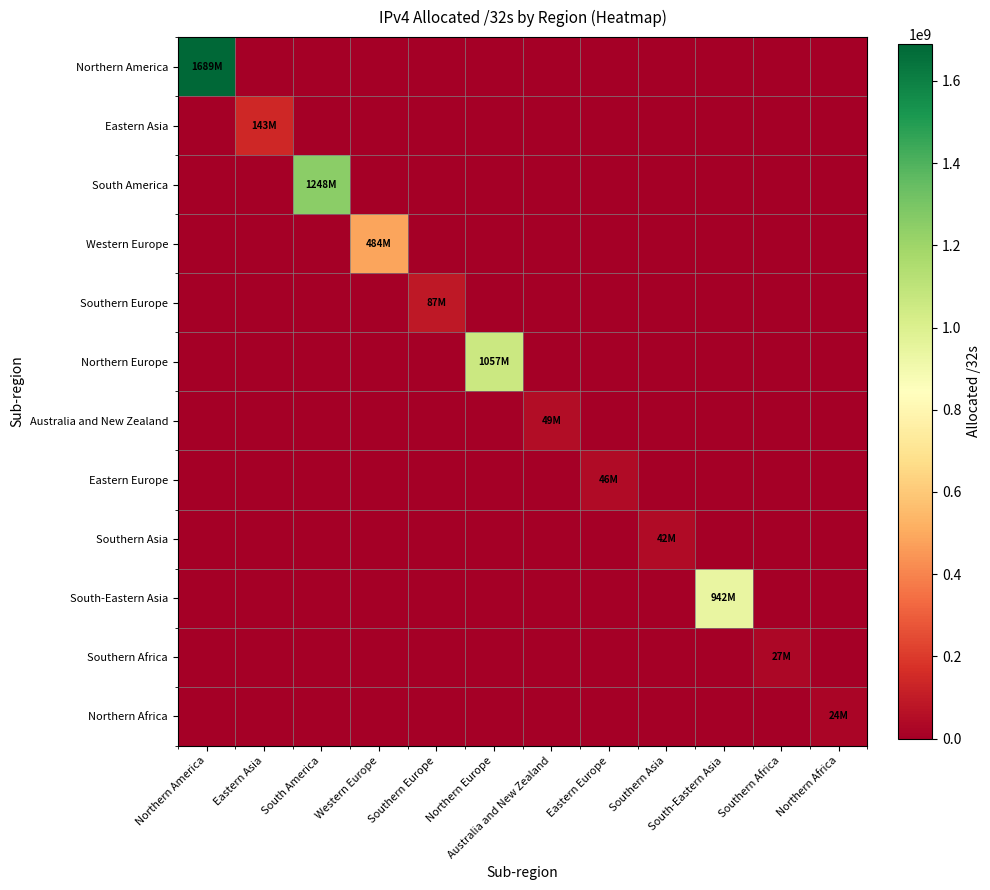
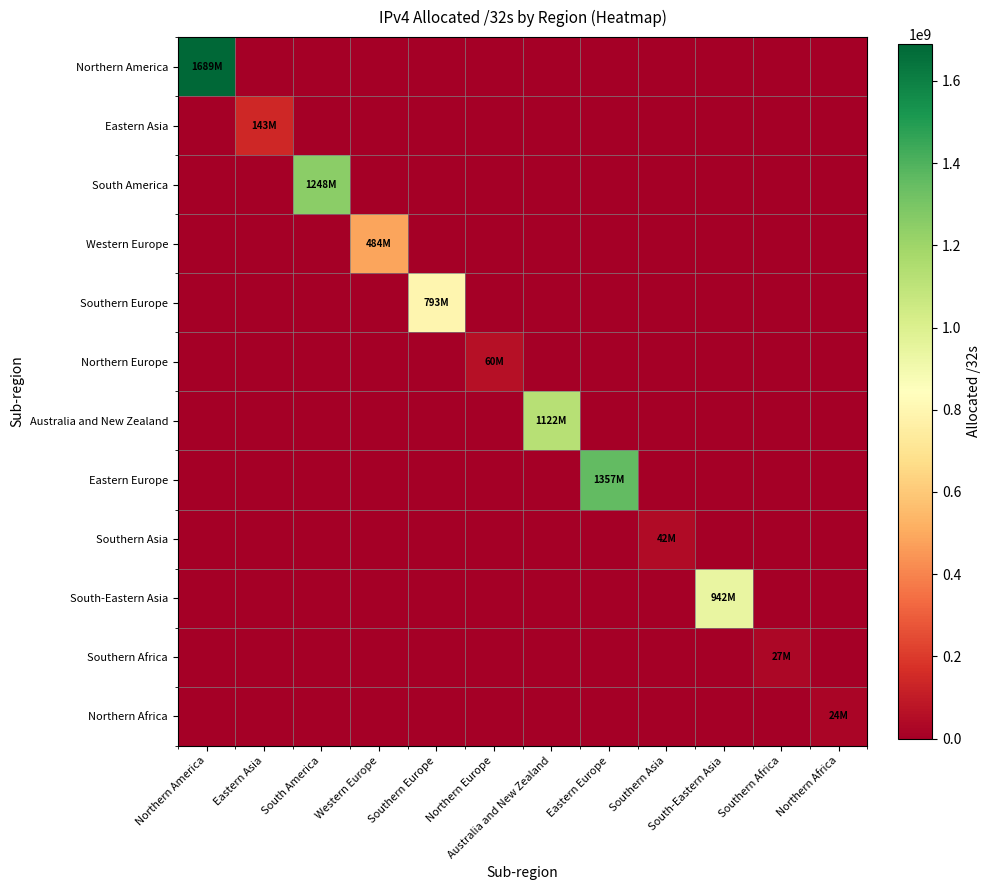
  {
    "Northern America": {
      "Northern America": "1689M"
    },
    "Eastern Asia": {
      "Eastern Asia": "143M"
    },
    "South America": {
      "South America": "1248M"
    },
    "Western Europe": {
      "Western Europe": "484M"
    },
    "Southern Europe": {
-     "Southern Europe": "87M"
+     "Southern Europe": "793M"
    },
    "Northern Europe": {
-     "Northern Europe": "1057M"
+     "Northern Europe": "60M"
    },
    "Australia and New Zealand": {
-     "Australia and New Zealand": "49M"
+     "Australia and New Zealand": "1122M"
    },
    "Eastern Europe": {
-     "Eastern Europe": "46M"
+     "Eastern Europe": "1357M"
    },
    "Southern Asia": {
      "Southern Asia": "42M"
    },
    "South-Eastern Asia": {
      "South-Eastern Asia": "942M"
    },
    "Southern Africa": {
      "Southern Africa": "27M"
    },
    "Northern Africa": {
      "Northern Africa": "24M"
    }
  }
